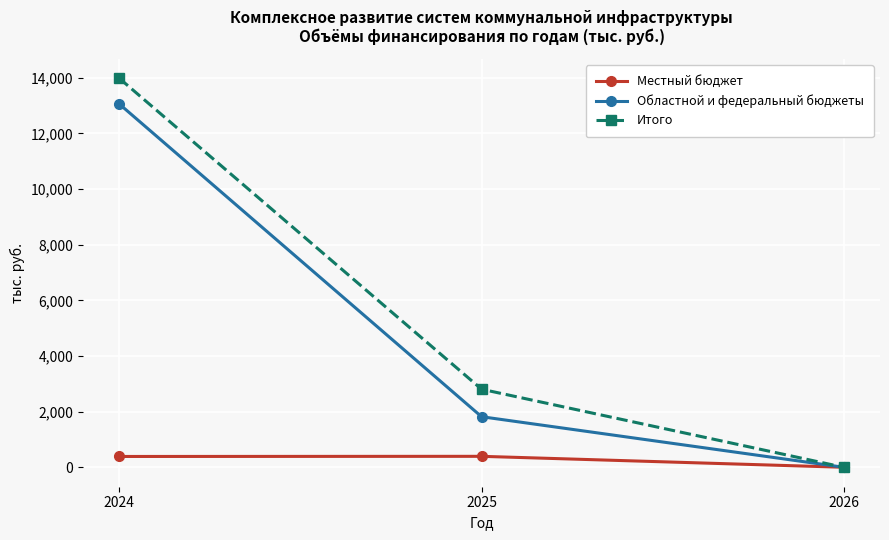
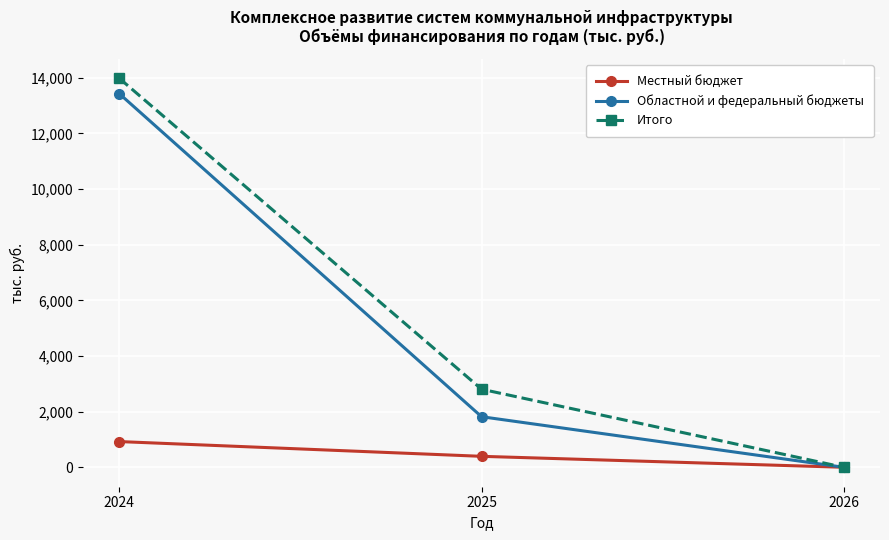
  {
    "Местный бюджет": {
-     "2024": "400",
+     "2024": "900",
      "2025": "400"
    },
    "Областной и федеральный бюджеты": {
-     "2024": "13,100",
+     "2024": "13,400",
      "2025": "1,800"
    },
    "Итого": {
      "2024": "14,000",
      "2025": "2,800"
    }
  }
